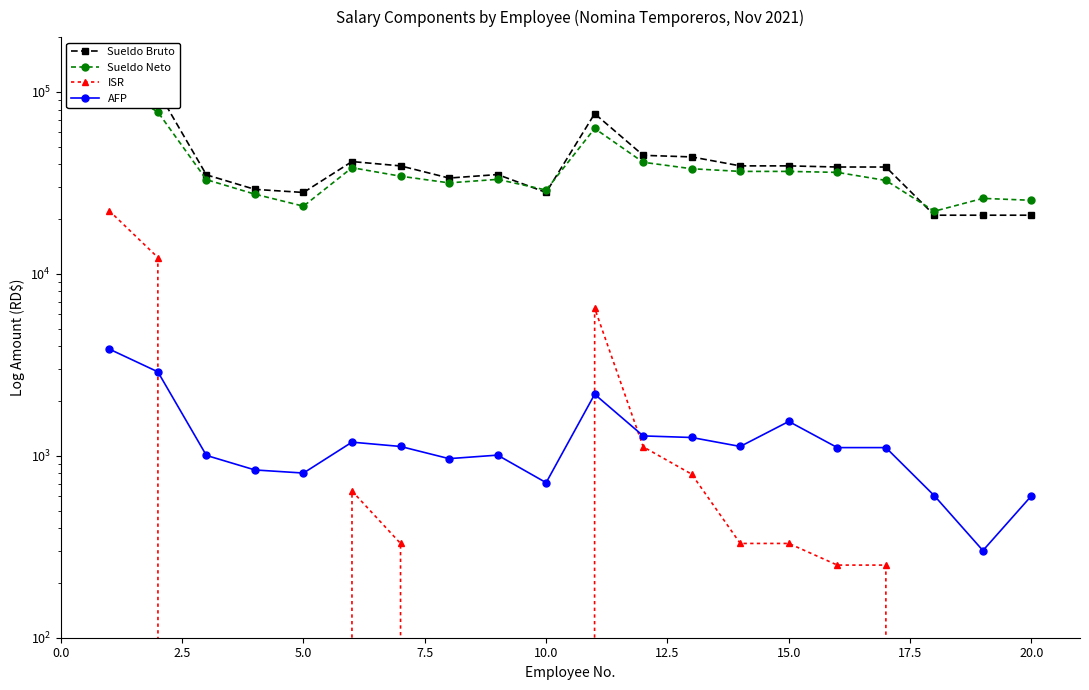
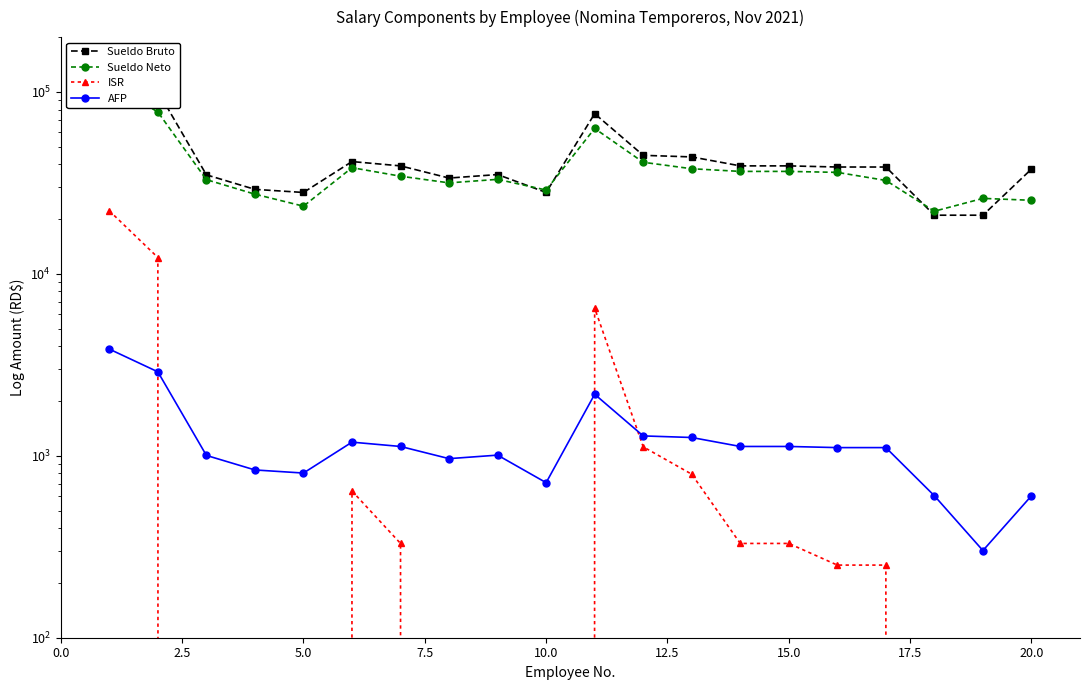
  {
    "Sueldo Bruto": {
      "5.0": 28000,
      "15.0": 39000,
-     "20.0": 21000
+     "20.0": 38000
    },
    "Sueldo Neto": {
      "5.0": 24000,
      "15.0": 37000,
      "20.0": 25000
    },
    "ISR": {
      "15.0": 330
    },
    "AFP": {
      "5.0": 800,
      "10.0": 710,
-     "15.0": 1500,
+     "15.0": 1100,
      "20.0": 600
    }
  }
